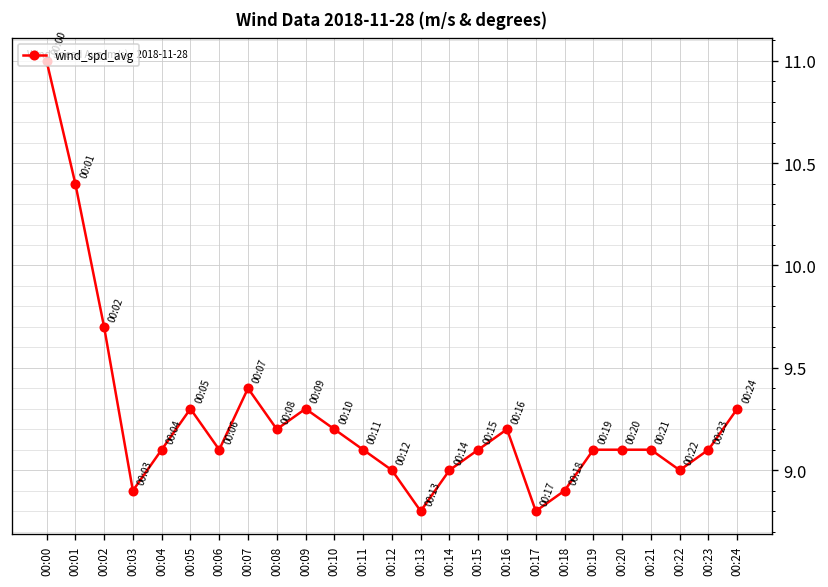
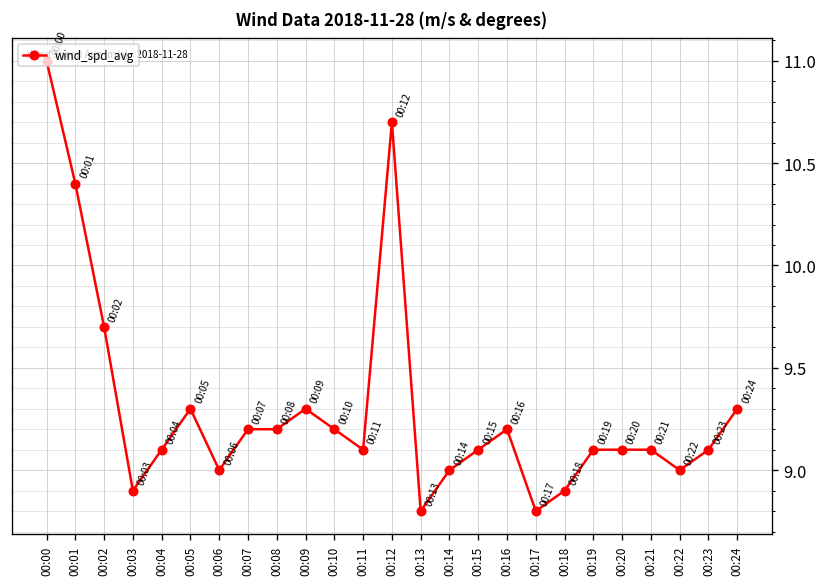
  {
-   "00:06": 9.1,
-   "00:07": 9.4,
-   "00:12": 9.0
+   "00:06": 9.0,
+   "00:07": 9.2,
+   "00:12": 10.7
  }
